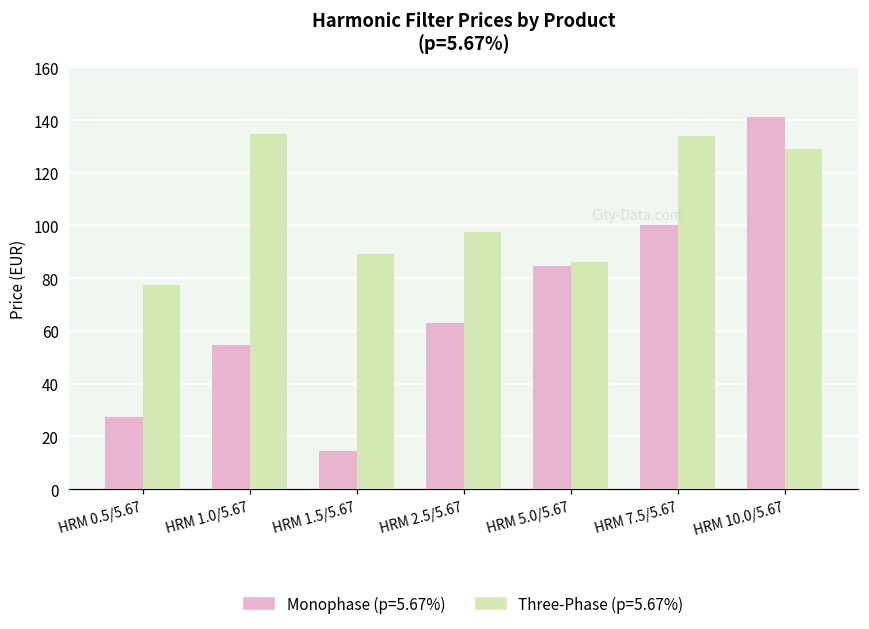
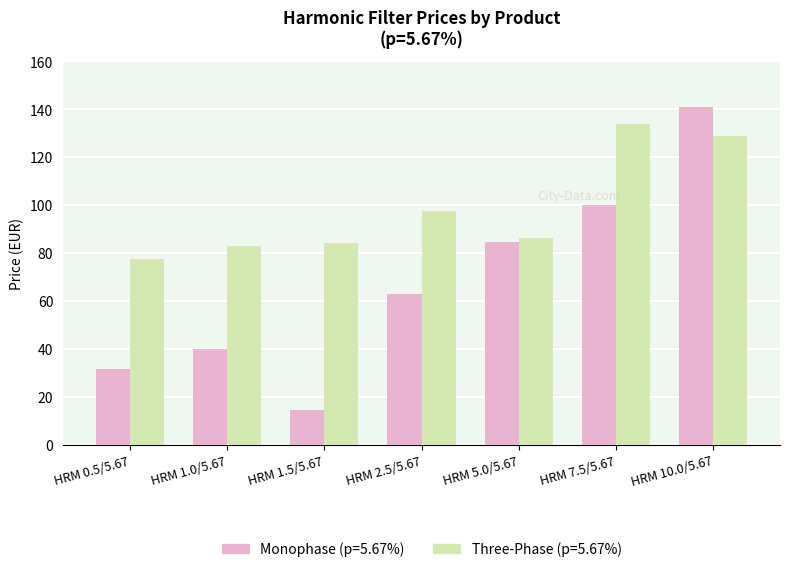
  {
    "Monophase (p=5.67%)": {
-     "HRM 0.5/5.67": 27,
-     "HRM 1.0/5.67": 55,
+     "HRM 0.5/5.67": 32,
+     "HRM 1.0/5.67": 40,
      "HRM 1.5/5.67": 14,
      "HRM 2.5/5.67": 63,
      "HRM 5.0/5.67": 85,
      "HRM 7.5/5.67": 100,
      "HRM 10.0/5.67": 141
    },
    "Three-Phase (p=5.67%)": {
      "HRM 0.5/5.67": 78,
-     "HRM 1.0/5.67": 135,
-     "HRM 1.5/5.67": 89,
+     "HRM 1.0/5.67": 83,
+     "HRM 1.5/5.67": 84,
      "HRM 2.5/5.67": 98,
      "HRM 5.0/5.67": 86,
      "HRM 7.5/5.67": 134,
      "HRM 10.0/5.67": 129
    }
  }
